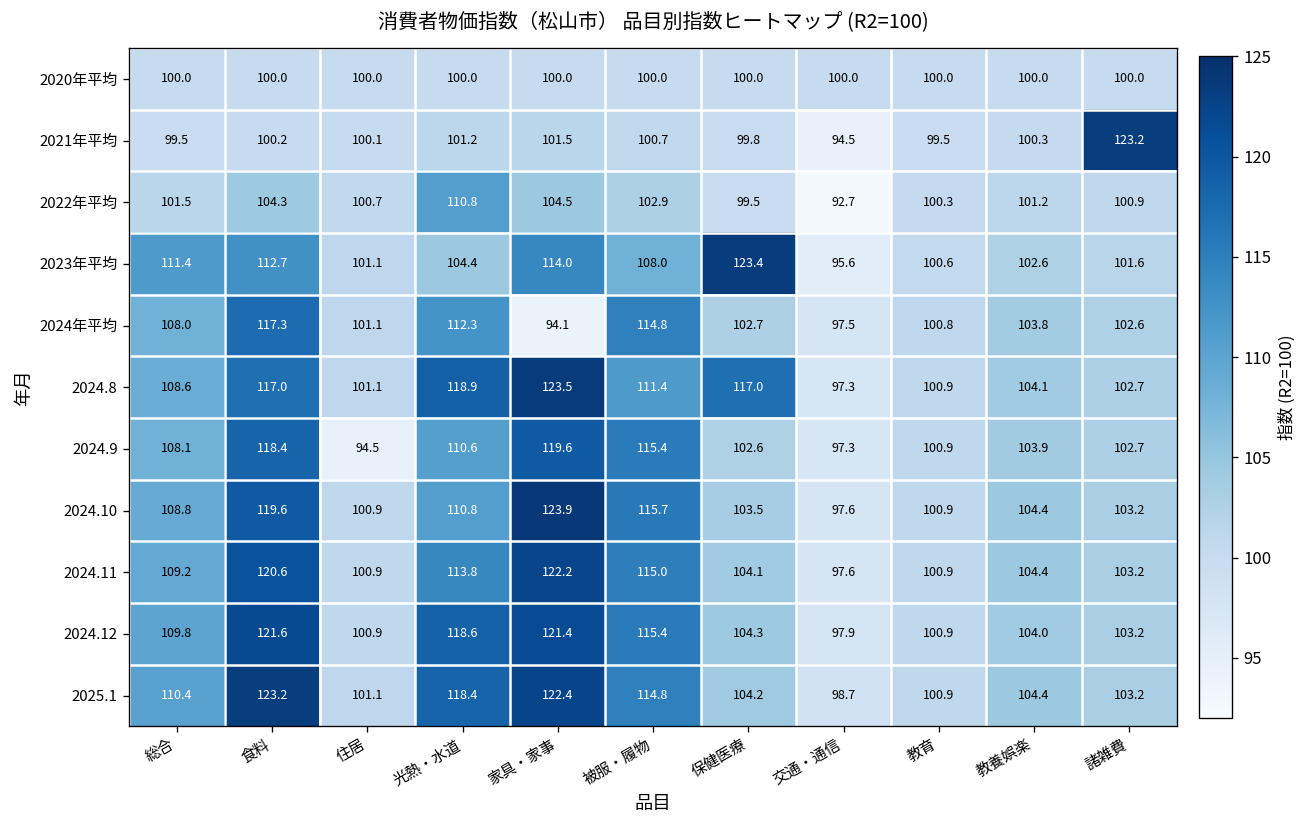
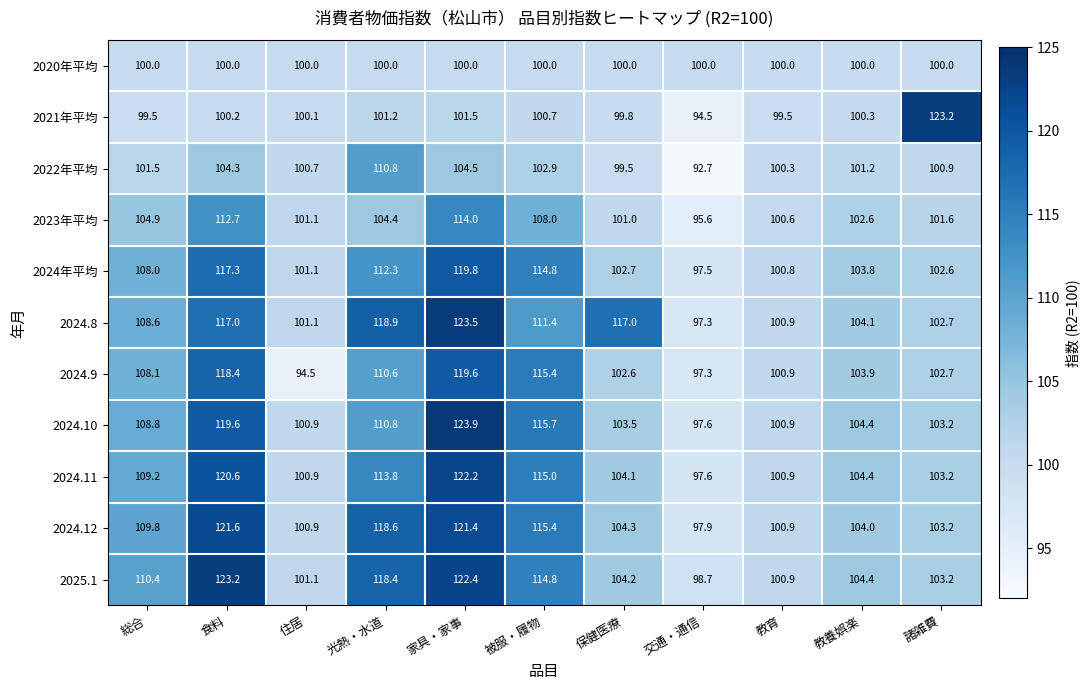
  {
    "2020年平均": {
      "総合": 100.0,
      "食料": 100.0,
      "住居": 100.0,
      "光熱・水道": 100.0,
      "家具・家事": 100.0,
      "被服・履物": 100.0,
      "保健医療": 100.0,
      "交通・通信": 100.0,
      "教育": 100.0,
      "教養娯楽": 100.0,
      "諸雑費": 100.0
    },
    "2021年平均": {
      "総合": 99.5,
      "食料": 100.2,
      "住居": 100.1,
      "光熱・水道": 101.2,
      "家具・家事": 101.5,
      "被服・履物": 100.7,
      "保健医療": 99.8,
      "交通・通信": 94.5,
      "教育": 99.5,
      "教養娯楽": 100.3,
      "諸雑費": 123.2
    },
    "2022年平均": {
      "総合": 101.5,
      "食料": 104.3,
      "住居": 100.7,
      "光熱・水道": 110.8,
      "家具・家事": 104.5,
      "被服・履物": 102.9,
      "保健医療": 99.5,
      "交通・通信": 92.7,
      "教育": 100.3,
      "教養娯楽": 101.2,
      "諸雑費": 100.9
    },
    "2023年平均": {
-     "総合": 111.4,
+     "総合": 104.9,
      "食料": 112.7,
      "住居": 101.1,
      "光熱・水道": 104.4,
      "家具・家事": 114.0,
      "被服・履物": 108.0,
-     "保健医療": 123.4,
+     "保健医療": 101.0,
      "交通・通信": 95.6,
      "教育": 100.6,
      "教養娯楽": 102.6,
      "諸雑費": 101.6
    },
    "2024年平均": {
      "総合": 108.0,
      "食料": 117.3,
      "住居": 101.1,
      "光熱・水道": 112.3,
-     "家具・家事": 94.1,
+     "家具・家事": 119.8,
      "被服・履物": 114.8,
      "保健医療": 102.7,
      "交通・通信": 97.5,
      "教育": 100.8,
      "教養娯楽": 103.8,
      "諸雑費": 102.6
    },
    "2024.8": {
      "総合": 108.6,
      "食料": 117.0,
      "住居": 101.1,
      "光熱・水道": 118.9,
      "家具・家事": 123.5,
      "被服・履物": 111.4,
      "保健医療": 117.0,
      "交通・通信": 97.3,
      "教育": 100.9,
      "教養娯楽": 104.1,
      "諸雑費": 102.7
    },
    "2024.9": {
      "総合": 108.1,
      "食料": 118.4,
      "住居": 94.5,
      "光熱・水道": 110.6,
      "家具・家事": 119.6,
      "被服・履物": 115.4,
      "保健医療": 102.6,
      "交通・通信": 97.3,
      "教育": 100.9,
      "教養娯楽": 103.9,
      "諸雑費": 102.7
    },
    "2024.10": {
      "総合": 108.8,
      "食料": 119.6,
      "住居": 100.9,
      "光熱・水道": 110.8,
      "家具・家事": 123.9,
      "被服・履物": 115.7,
      "保健医療": 103.5,
      "交通・通信": 97.6,
      "教育": 100.9,
      "教養娯楽": 104.4,
      "諸雑費": 103.2
    },
    "2024.11": {
      "総合": 109.2,
      "食料": 120.6,
      "住居": 100.9,
      "光熱・水道": 113.8,
      "家具・家事": 122.2,
      "被服・履物": 115.0,
      "保健医療": 104.1,
      "交通・通信": 97.6,
      "教育": 100.9,
      "教養娯楽": 104.4,
      "諸雑費": 103.2
    },
    "2024.12": {
      "総合": 109.8,
      "食料": 121.6,
      "住居": 100.9,
      "光熱・水道": 118.6,
      "家具・家事": 121.4,
      "被服・履物": 115.4,
      "保健医療": 104.3,
      "交通・通信": 97.9,
      "教育": 100.9,
      "教養娯楽": 104.0,
      "諸雑費": 103.2
    },
    "2025.1": {
      "総合": 110.4,
      "食料": 123.2,
      "住居": 101.1,
      "光熱・水道": 118.4,
      "家具・家事": 122.4,
      "被服・履物": 114.8,
      "保健医療": 104.2,
      "交通・通信": 98.7,
      "教育": 100.9,
      "教養娯楽": 104.4,
      "諸雑費": 103.2
    }
  }
